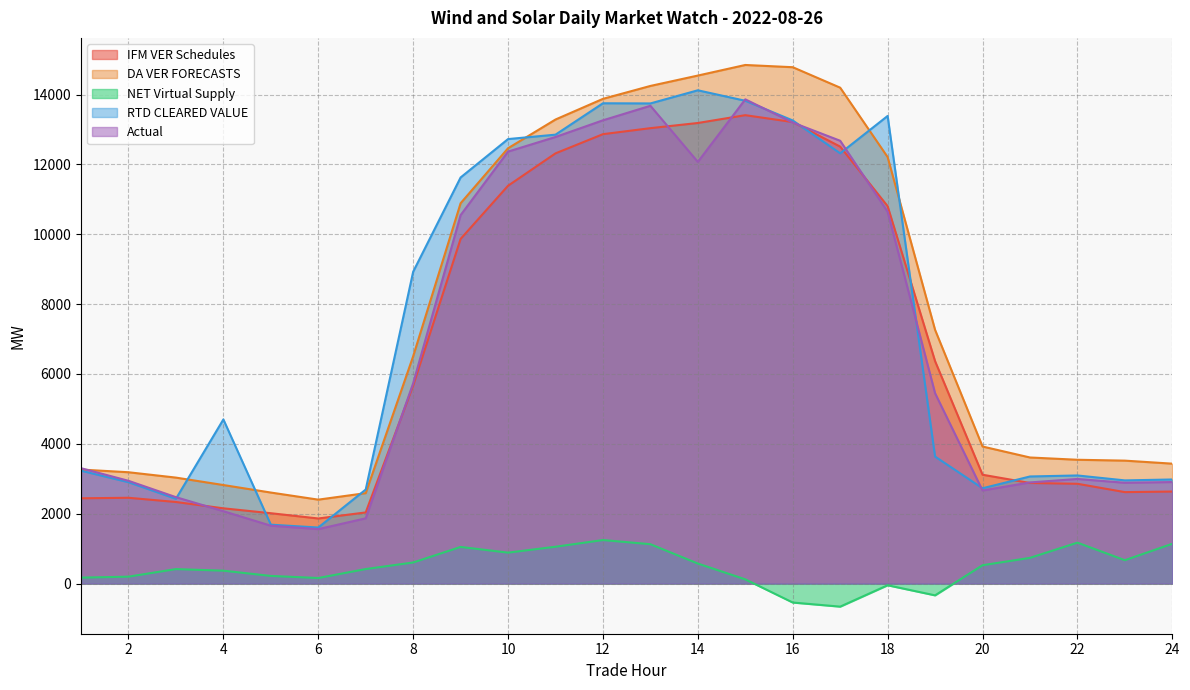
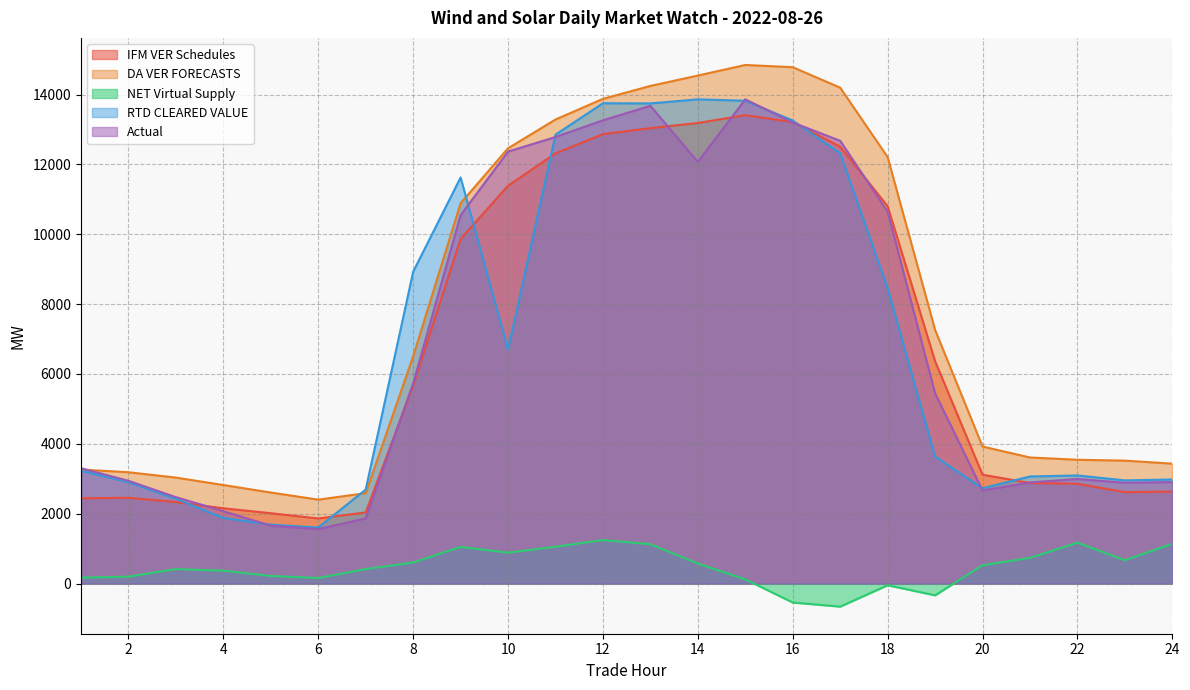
  {
    "RTD CLEARED VALUE": {
-     "4": 4700,
+     "4": 1900,
      "8": 8900,
-     "10": 12700,
+     "10": 6700,
      "12": 13700,
-     "14": 14100,
-     "18": 13400,
+     "14": 13900,
+     "18": 8500,
      "22": 3100
    },
    "Actual": {
      "4": 2100,
      "10": 12400,
      "12": 13300,
      "14": 12100,
      "18": 10600,
      "22": 3000
    }
  }
